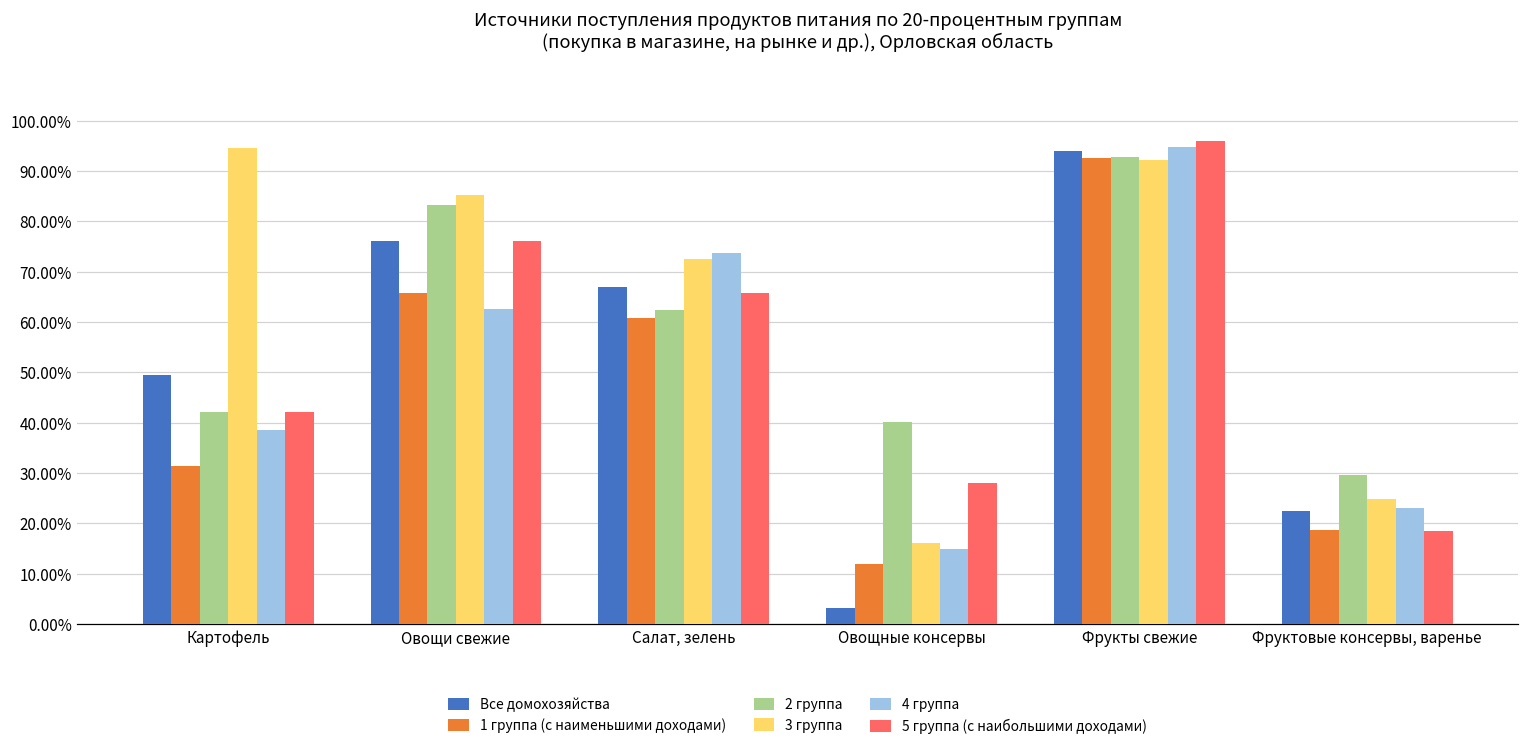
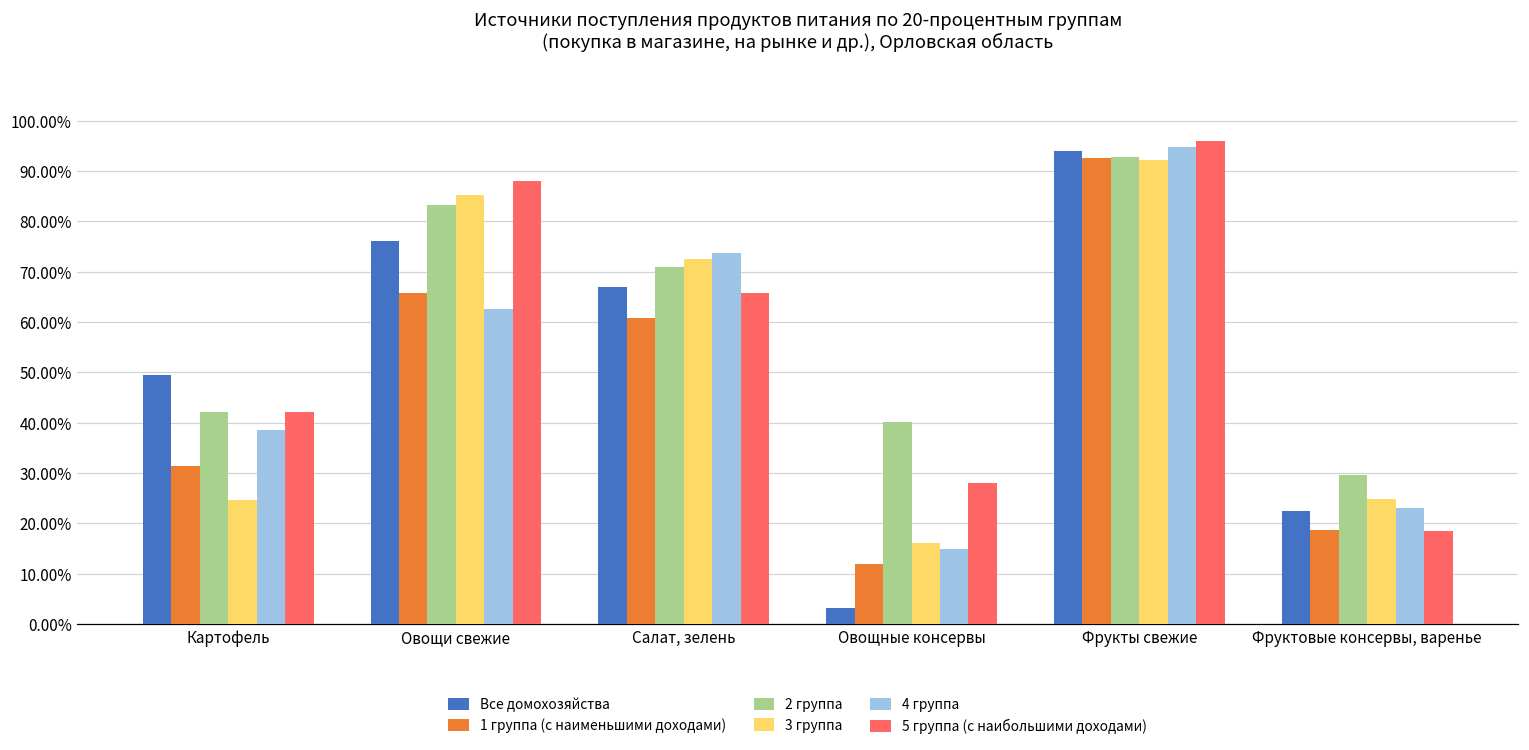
  {
    "Все домохозяйства": {
      "Картофель": "49%",
      "Овощи свежие": "76%",
      "Салат, зелень": "67%",
      "Овощные консервы": "3%",
      "Фрукты свежие": "94%",
      "Фруктовые консервы, варенье": "23%"
    },
    "1 группа (с наименьшими доходами)": {
      "Картофель": "31%",
      "Овощи свежие": "66%",
      "Салат, зелень": "61%",
      "Овощные консервы": "12%",
      "Фрукты свежие": "93%",
      "Фруктовые консервы, варенье": "19%"
    },
    "2 группа": {
      "Картофель": "42%",
      "Овощи свежие": "83%",
-     "Салат, зелень": "62%",
+     "Салат, зелень": "71%",
      "Овощные консервы": "40%",
      "Фрукты свежие": "93%",
      "Фруктовые консервы, варенье": "30%"
    },
    "3 группа": {
-     "Картофель": "95%",
+     "Картофель": "25%",
      "Овощи свежие": "85%",
      "Салат, зелень": "72%",
      "Овощные консервы": "16%",
      "Фрукты свежие": "92%",
      "Фруктовые консервы, варенье": "25%"
    },
    "4 группа": {
      "Картофель": "39%",
      "Овощи свежие": "63%",
      "Салат, зелень": "74%",
      "Овощные консервы": "15%",
      "Фрукты свежие": "95%",
      "Фруктовые консервы, варенье": "23%"
    },
    "5 группа (с наибольшими доходами)": {
      "Картофель": "42%",
-     "Овощи свежие": "76%",
+     "Овощи свежие": "88%",
      "Салат, зелень": "66%",
      "Овощные консервы": "28%",
      "Фрукты свежие": "96%",
      "Фруктовые консервы, варенье": "18%"
    }
  }
